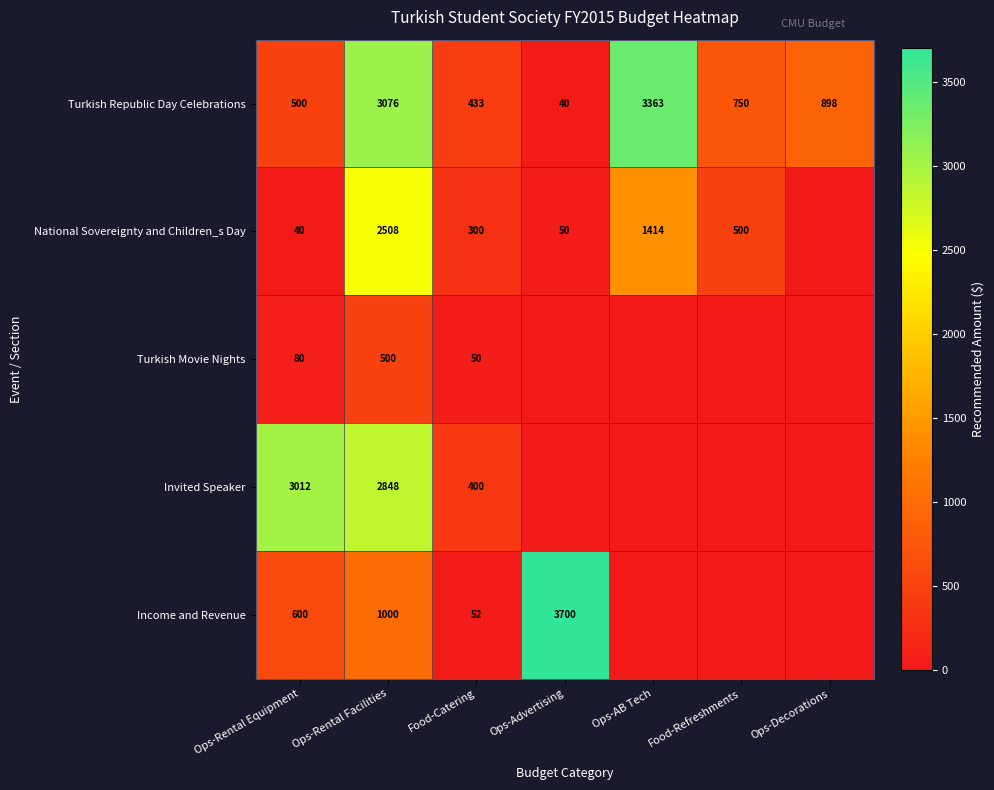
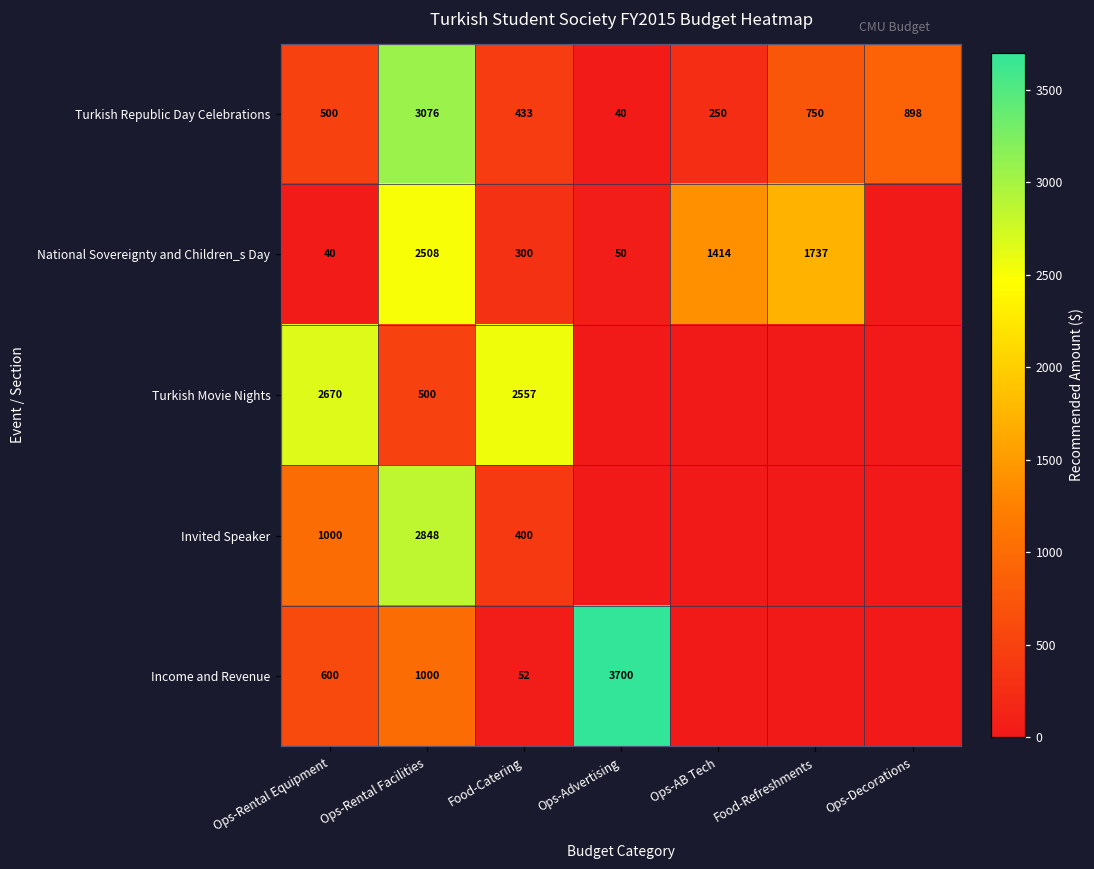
  {
    "Turkish Republic Day Celebrations": {
      "Ops-Rental Equipment": 500,
      "Ops-Rental Facilities": 3076,
      "Food-Catering": 433,
      "Ops-Advertising": 40,
-     "Ops-AB Tech": 3363,
+     "Ops-AB Tech": 250,
      "Food-Refreshments": 750,
      "Ops-Decorations": 898
    },
    "National Sovereignty and Children_s Day": {
      "Ops-Rental Equipment": 40,
      "Ops-Rental Facilities": 2508,
      "Food-Catering": 300,
      "Ops-Advertising": 50,
      "Ops-AB Tech": 1414,
-     "Food-Refreshments": 500
+     "Food-Refreshments": 1737
    },
    "Turkish Movie Nights": {
-     "Ops-Rental Equipment": 80,
+     "Ops-Rental Equipment": 2670,
      "Ops-Rental Facilities": 500,
-     "Food-Catering": 50
+     "Food-Catering": 2557
    },
    "Invited Speaker": {
-     "Ops-Rental Equipment": 3012,
+     "Ops-Rental Equipment": 1000,
      "Ops-Rental Facilities": 2848,
      "Food-Catering": 400
    },
    "Income and Revenue": {
      "Ops-Rental Equipment": 600,
      "Ops-Rental Facilities": 1000,
      "Food-Catering": 52,
      "Ops-Advertising": 3700
    }
  }
